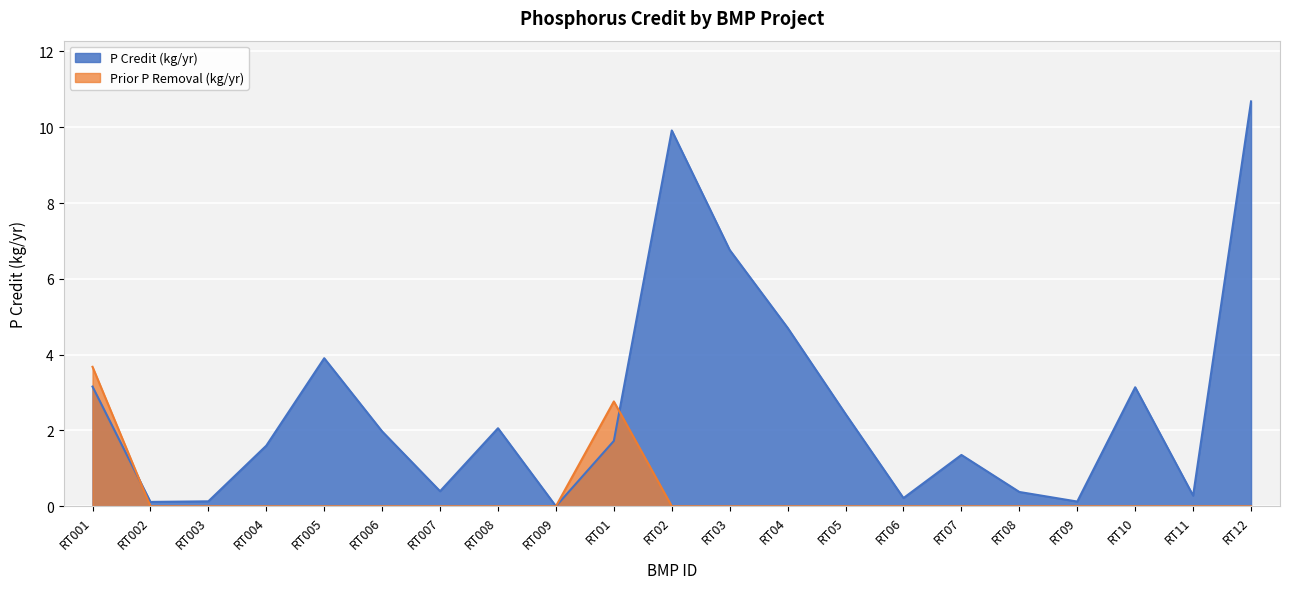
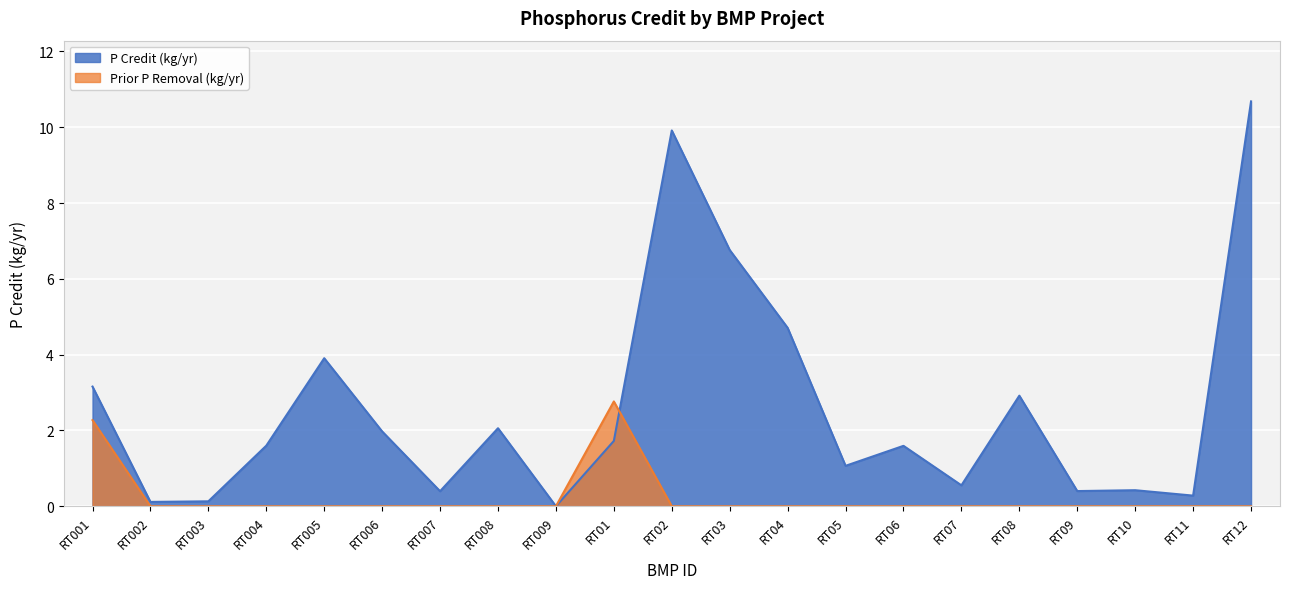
  {
    "P Credit (kg/yr)": {
      "RT001": 3.2,
      "RT002": 0.1,
      "RT003": 0.1,
      "RT004": 1.6,
      "RT005": 3.9,
      "RT006": 2.0,
      "RT007": 0.4,
      "RT008": 2.1,
      "RT01": 1.7,
      "RT02": 9.9,
      "RT03": 6.8,
      "RT04": 4.7,
-     "RT05": 2.4,
-     "RT06": 0.2,
-     "RT07": 1.4,
-     "RT08": 0.4,
-     "RT09": 0.1,
-     "RT10": 3.1,
+     "RT05": 1.1,
+     "RT06": 1.6,
+     "RT07": 0.6,
+     "RT08": 2.9,
+     "RT09": 0.4,
+     "RT10": 0.4,
      "RT11": 0.3,
      "RT12": 10.7
    },
    "Prior P Removal (kg/yr)": {
-     "RT001": 3.7,
+     "RT001": 2.3,
      "RT002": 0.0,
      "RT003": 0.0,
      "RT004": 0.0,
      "RT005": 0.0,
      "RT006": 0.0,
      "RT007": 0.0,
      "RT008": 0.0,
      "RT01": 2.8,
      "RT02": 0.0,
      "RT03": 0.0,
      "RT04": 0.0,
      "RT05": 0.0,
      "RT06": 0.0,
      "RT07": 0.0,
      "RT08": 0.0,
      "RT09": 0.0,
      "RT10": 0.0,
      "RT11": 0.0,
      "RT12": 0.0
    }
  }
